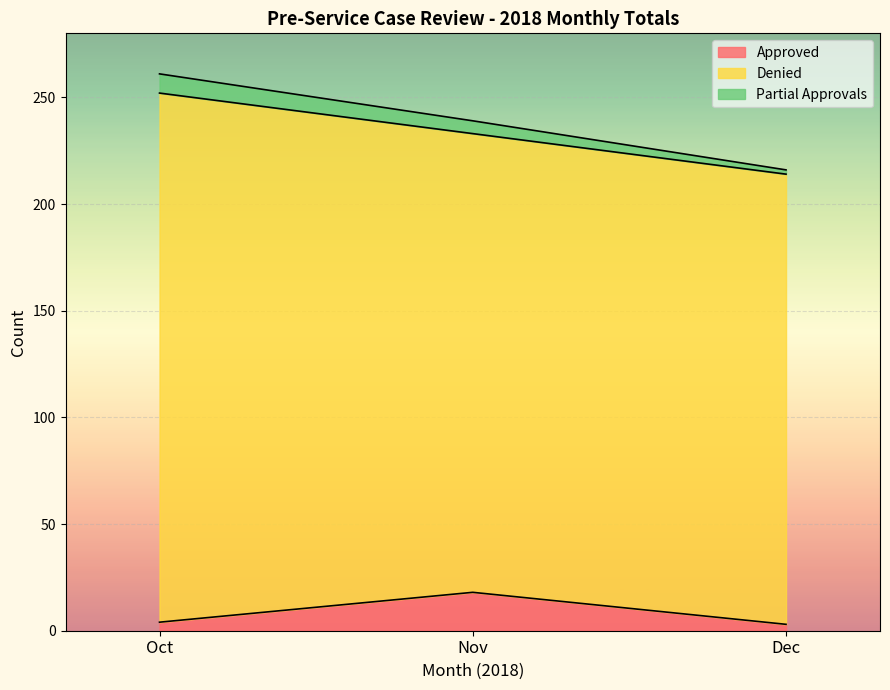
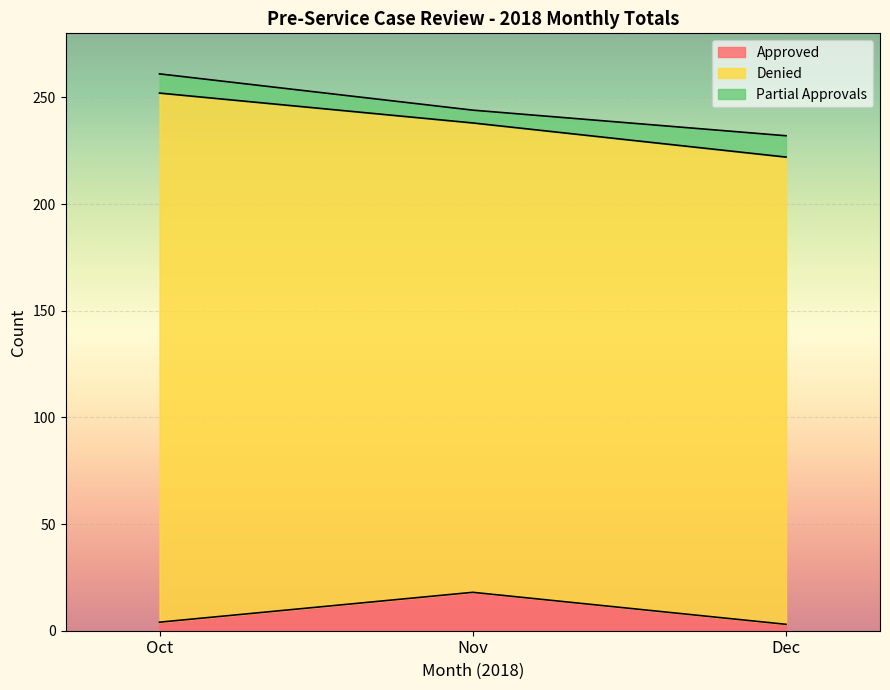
  {
    "Approved": {
      "Oct": 4,
      "Nov": 18,
      "Dec": 3
    },
    "Denied": {
      "Oct": 248,
-     "Nov": 215,
-     "Dec": 211
+     "Nov": 220,
+     "Dec": 219
    },
    "Partial Approvals": {
      "Oct": 9,
      "Nov": 6,
-     "Dec": 2
+     "Dec": 10
    }
  }
